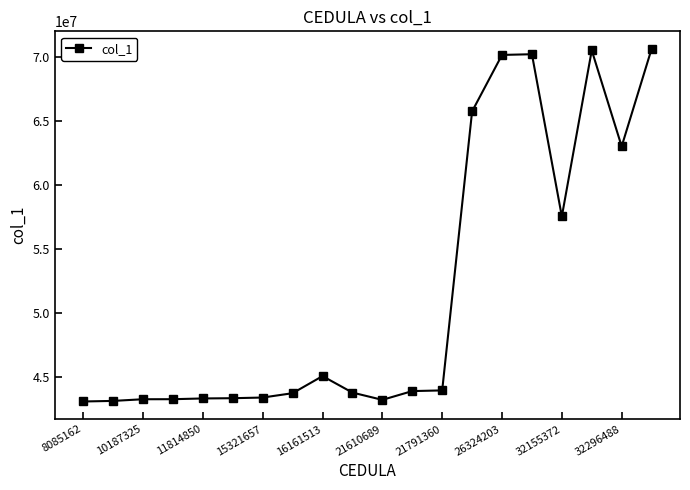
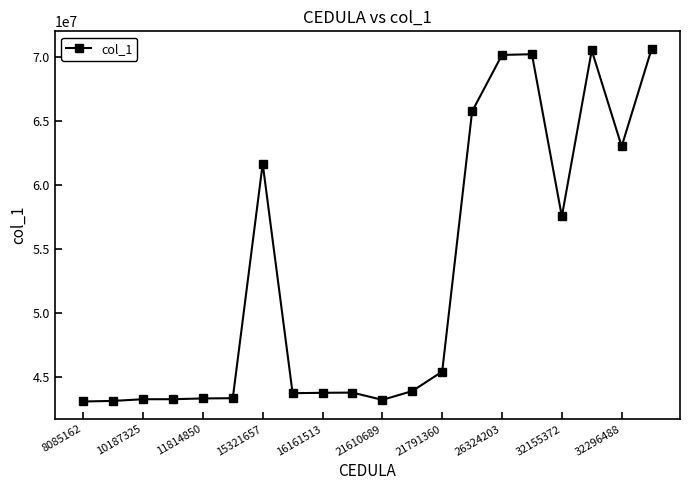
  {
    "8085162": 43100000,
    "10187325": 43300000,
    "11814850": 43300000,
-   "15321657": 43400000,
-   "16161513": 45100000,
+   "15321657": 61700000,
+   "16161513": 43800000,
    "21610689": 43200000,
-   "21791360": 44000000,
+   "21791360": 45400000,
    "26324203": 70200000,
    "32155372": 57600000,
    "32296488": 63000000
  }
